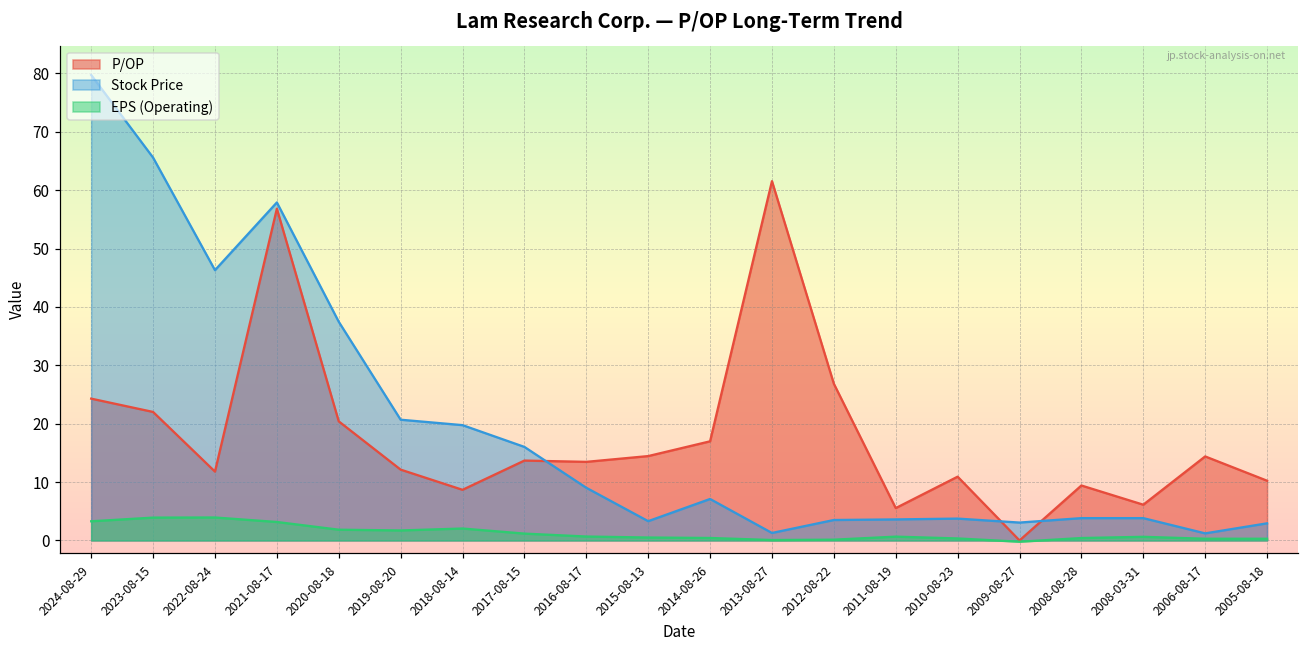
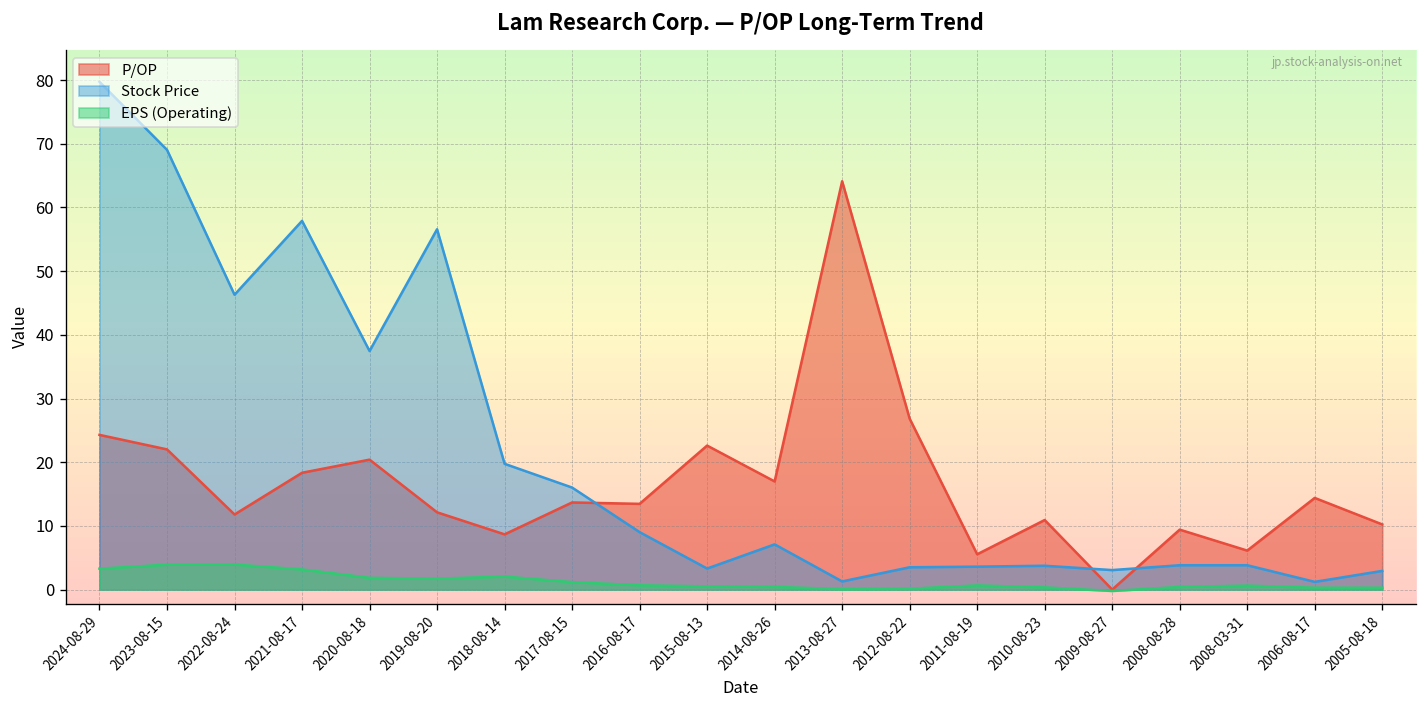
  {
    "P/OP": {
      "2024-08-29": 24,
      "2023-08-15": 22,
      "2022-08-24": 12,
-     "2021-08-17": 57,
+     "2021-08-17": 18,
      "2020-08-18": 20,
      "2019-08-20": 12,
      "2018-08-14": 9,
      "2017-08-15": 14,
      "2016-08-17": 13,
-     "2015-08-13": 14,
+     "2015-08-13": 23,
      "2014-08-26": 17,
-     "2013-08-27": 62,
+     "2013-08-27": 64,
      "2012-08-22": 27,
      "2011-08-19": 6,
      "2010-08-23": 11,
      "2008-08-28": 9,
      "2008-03-31": 6,
      "2006-08-17": 14,
      "2005-08-18": 10
    },
    "Stock Price": {
-     "2023-08-15": 66,
+     "2023-08-15": 69,
      "2022-08-24": 46,
      "2021-08-17": 58,
      "2020-08-18": 37,
-     "2019-08-20": 21,
+     "2019-08-20": 57,
      "2018-08-14": 20,
      "2017-08-15": 16,
      "2016-08-17": 9,
      "2015-08-13": 3,
      "2014-08-26": 7,
      "2013-08-27": 1,
      "2012-08-22": 4,
      "2011-08-19": 4,
      "2010-08-23": 4,
      "2009-08-27": 3,
      "2008-08-28": 4,
      "2008-03-31": 4,
      "2006-08-17": 1,
      "2005-08-18": 3
    }
  }
